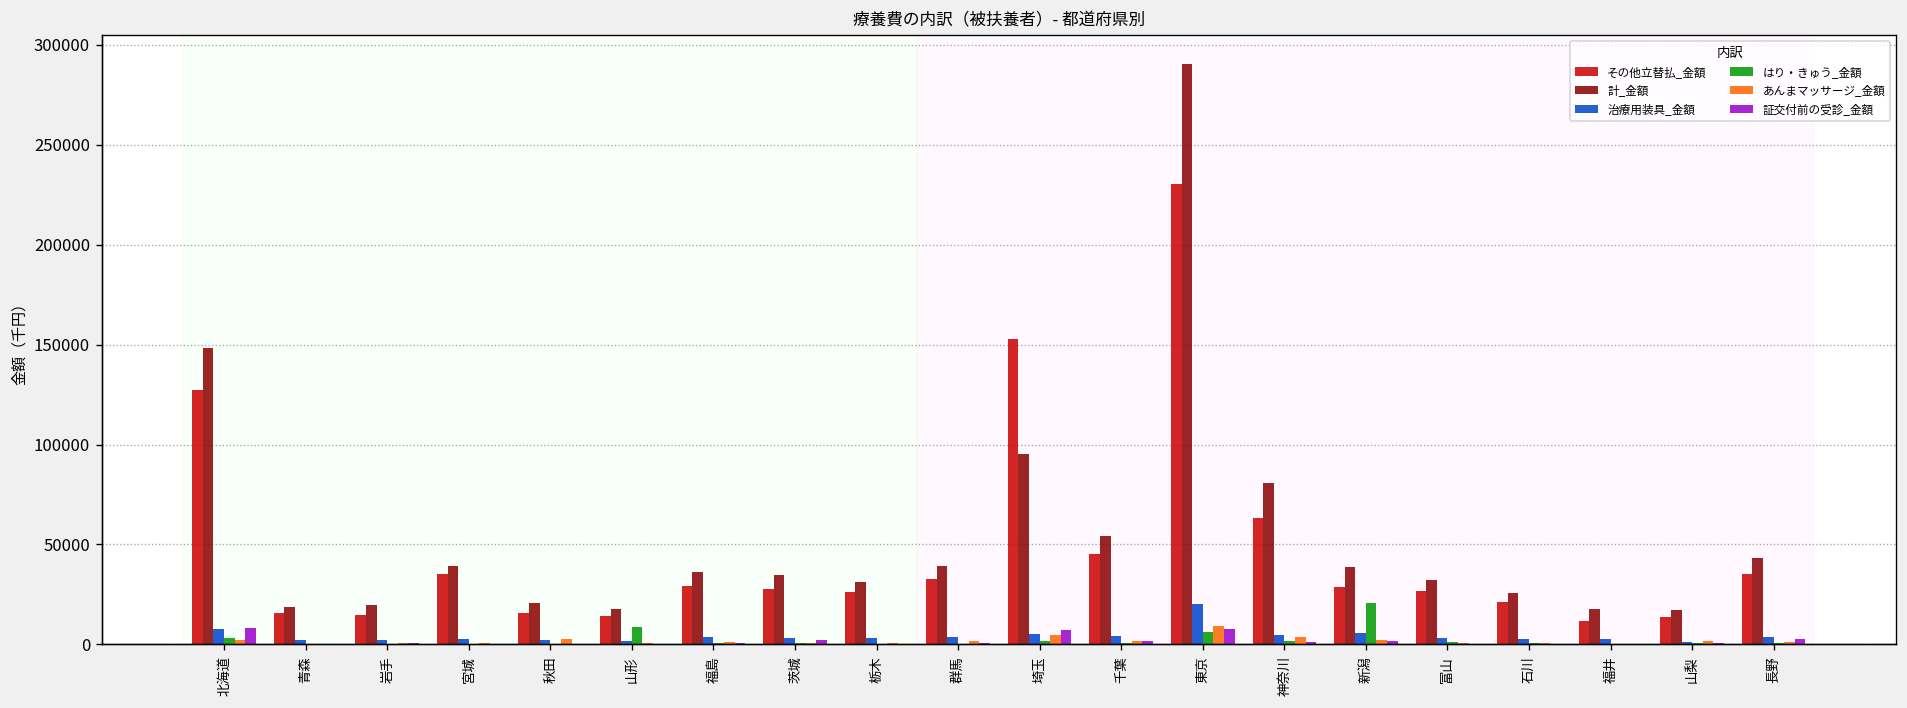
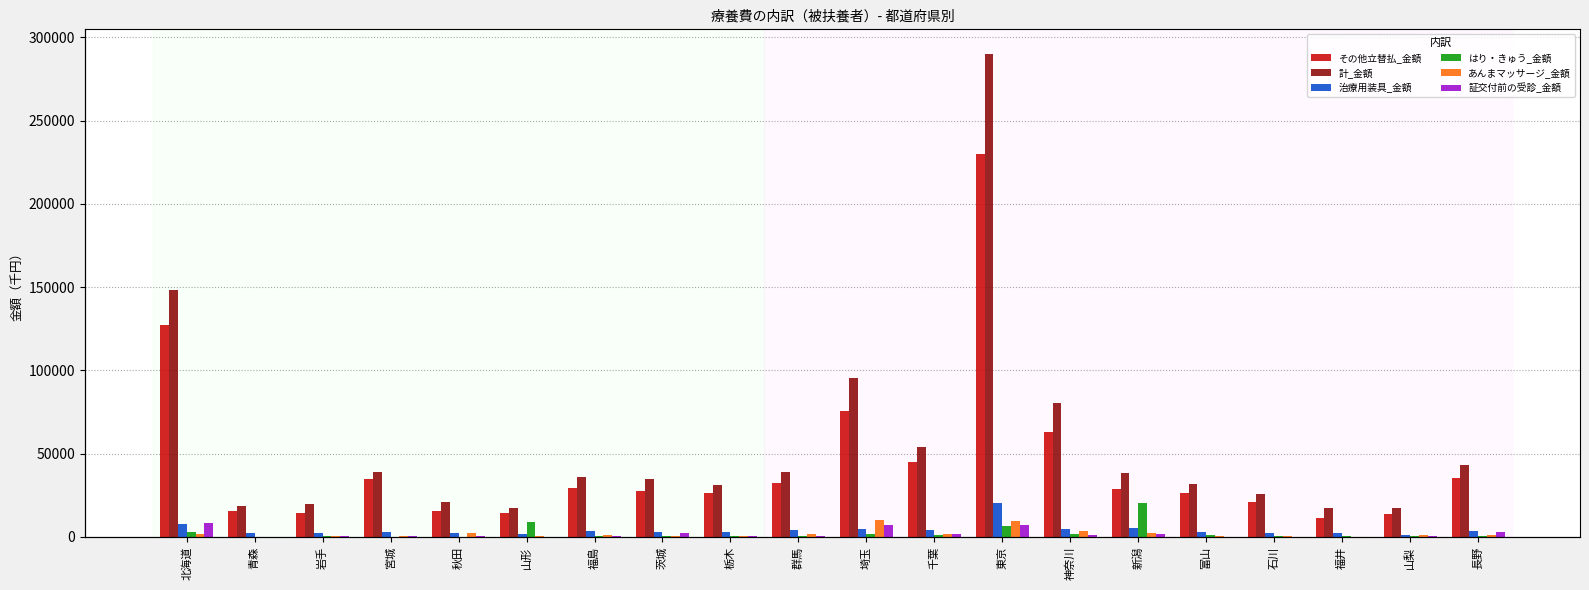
  {
    "その他立替払_金額": {
      "北海道": 127000,
      "青森": 16000,
      "岩手": 15000,
      "宮城": 35000,
      "秋田": 16000,
      "山形": 14000,
      "福島": 29000,
      "茨城": 28000,
      "栃木": 26000,
      "群馬": 33000,
-     "埼玉": 153000,
+     "埼玉": 75000,
      "千葉": 45000,
      "東京": 230000,
      "神奈川": 63000,
      "新潟": 29000,
      "富山": 27000,
      "石川": 21000,
      "福井": 11000,
      "山梨": 14000,
      "長野": 35000
    },
    "計_金額": {
      "北海道": 148000,
      "青森": 19000,
      "岩手": 20000,
      "宮城": 39000,
      "秋田": 21000,
      "山形": 17000,
      "福島": 36000,
      "茨城": 35000,
      "栃木": 31000,
      "群馬": 39000,
      "埼玉": 95000,
      "千葉": 54000,
      "東京": 290000,
      "神奈川": 81000,
      "新潟": 39000,
      "富山": 32000,
      "石川": 26000,
      "福井": 18000,
      "山梨": 17000,
      "長野": 43000
    },
    "治療用装具_金額": {
      "北海道": 8000,
      "青森": 2000,
      "岩手": 2000,
      "宮城": 3000,
      "秋田": 2000,
      "山形": 2000,
      "福島": 3000,
      "茨城": 3000,
      "栃木": 3000,
      "群馬": 4000,
      "埼玉": 5000,
      "千葉": 4000,
      "東京": 20000,
      "神奈川": 4000,
      "新潟": 6000,
      "富山": 3000,
      "石川": 2000,
      "福井": 3000,
      "長野": 3000
    },
    "はり・きゅう_金額": {
      "北海道": 3000,
      "山形": 9000,
      "埼玉": 2000,
      "東京": 6000,
      "神奈川": 2000,
      "新潟": 20000
    },
    "あんまマッサージ_金額": {
      "北海道": 2000,
      "秋田": 2000,
      "群馬": 2000,
-     "埼玉": 5000,
+     "埼玉": 10000,
      "千葉": 2000,
      "東京": 9000,
      "神奈川": 4000,
      "新潟": 2000
    },
    "証交付前の受診_金額": {
      "北海道": 8000,
      "茨城": 2000,
      "埼玉": 7000,
      "東京": 7000,
      "長野": 3000
    }
  }
